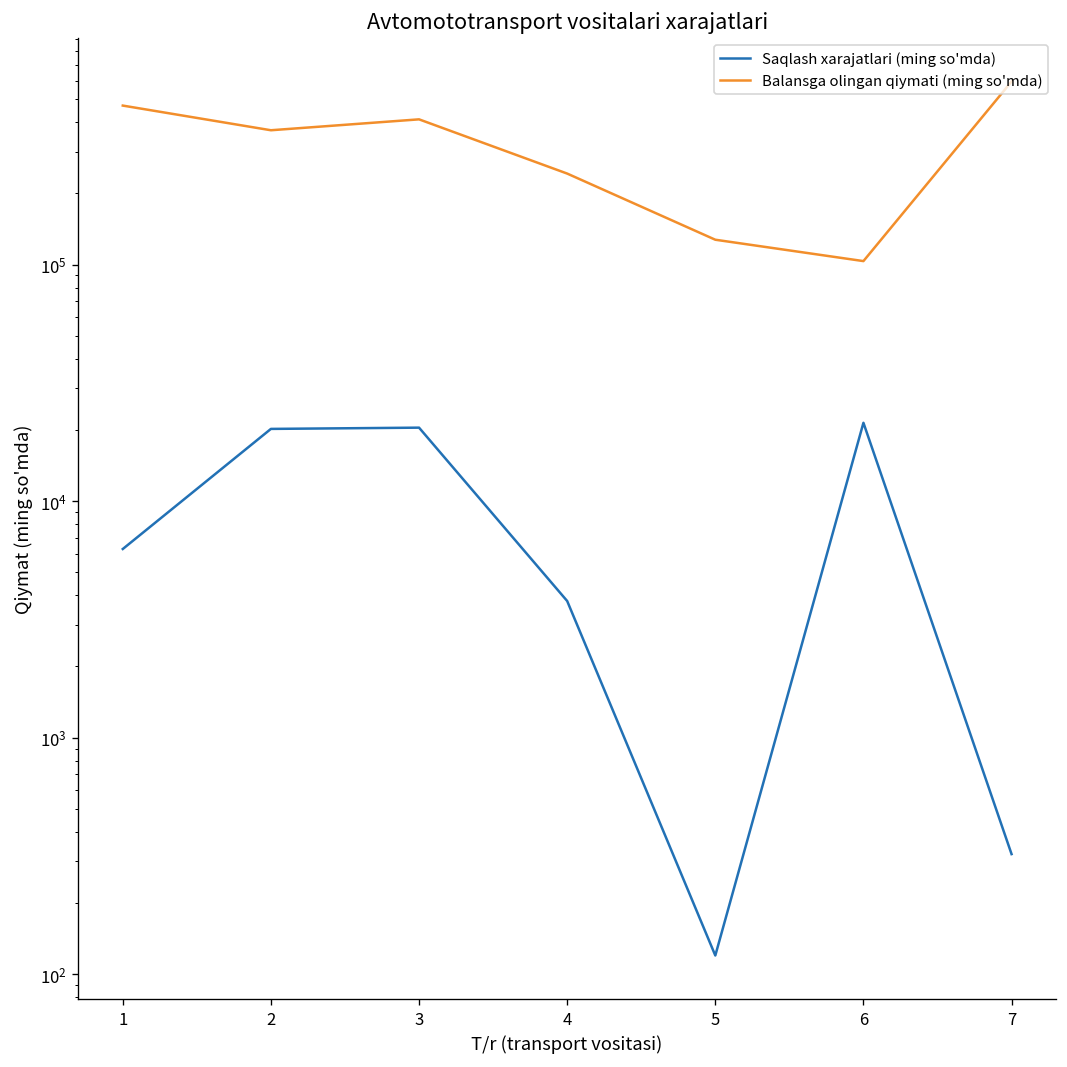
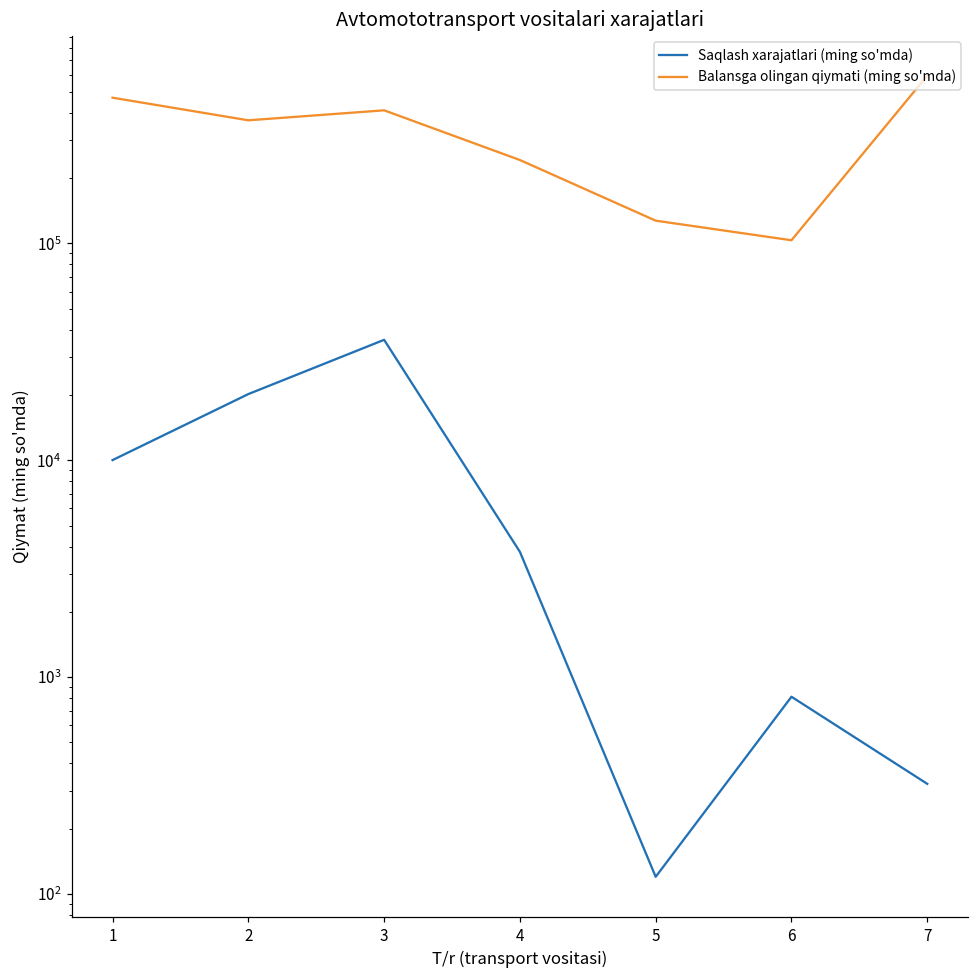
  {
    "Saqlash xarajatlari (ming so'mda)": {
-     "1": 6300,
+     "1": 10000,
      "2": 20000,
-     "3": 20000,
+     "3": 36000,
      "4": 3800,
      "5": 120,
-     "6": 21000,
+     "6": 810,
      "7": 320
    },
    "Balansga olingan qiymati (ming so'mda)": {
      "1": 470000,
      "2": 370000,
      "3": 410000,
      "4": 240000,
      "5": 130000,
      "6": 100000
    }
  }
